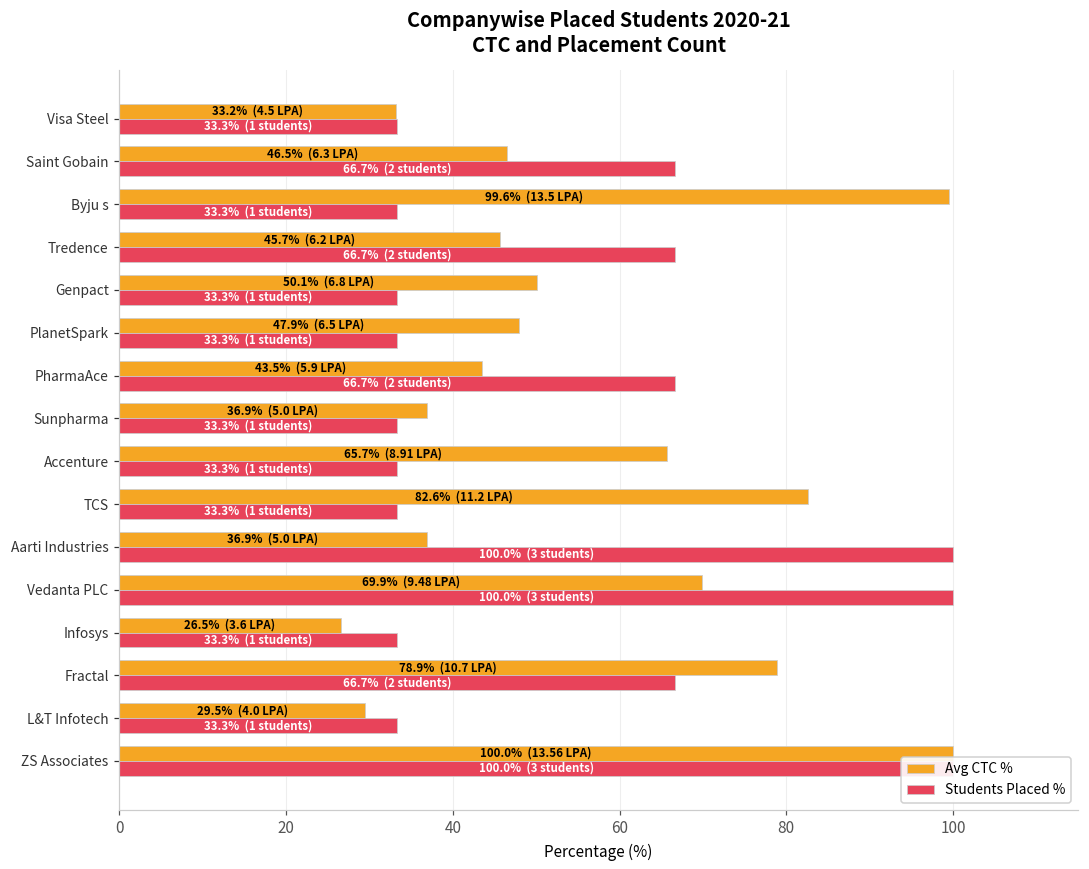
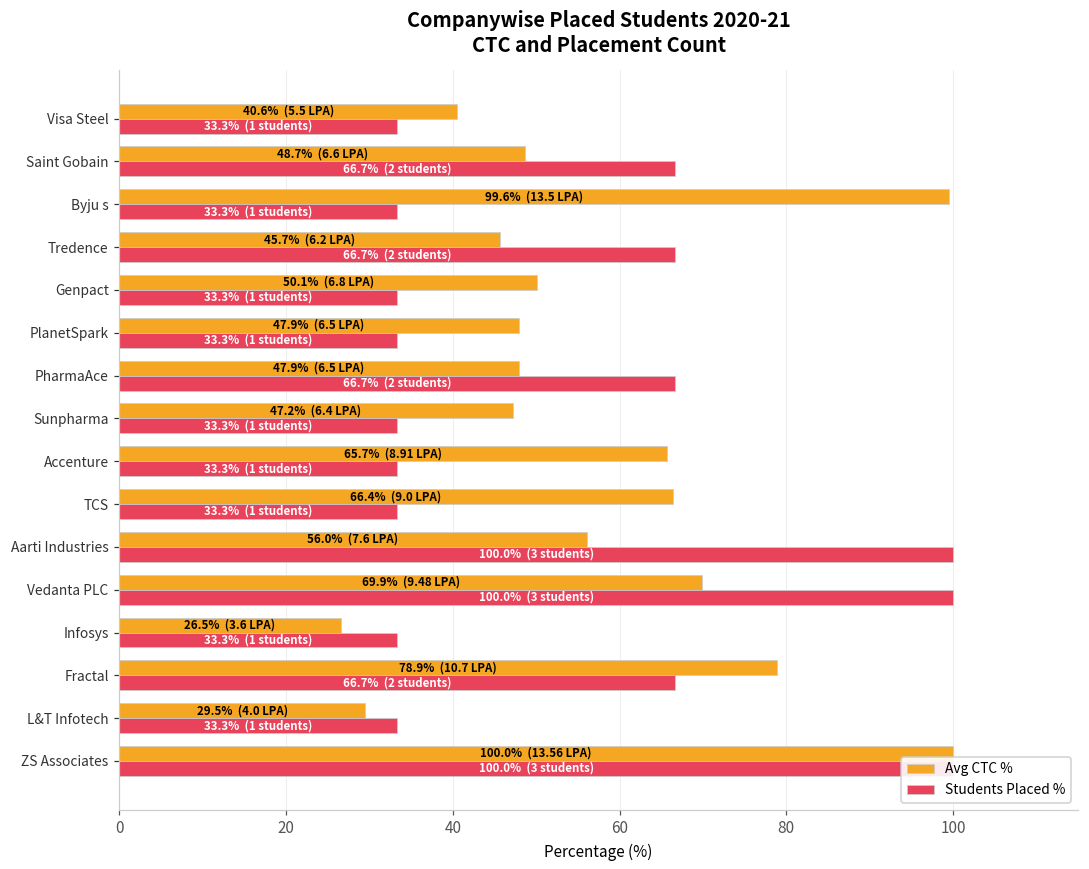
  {
    "Avg CTC %": {
-     "Visa Steel": "33.2% (4.5 LPA)",
-     "Saint Gobain": "46.5% (6.3 LPA)",
+     "Visa Steel": "40.6% (5.5 LPA)",
+     "Saint Gobain": "48.7% (6.6 LPA)",
      "Byju s": "99.6%",
      "Tredence": "45.7%",
      "Genpact": "50.1%",
      "PlanetSpark": "47.9%",
-     "PharmaAce": "43.5% (5.9 LPA)",
-     "Sunpharma": "36.9% (5.0 LPA)",
+     "PharmaAce": "47.9% (6.5 LPA)",
+     "Sunpharma": "47.2% (6.4 LPA)",
      "Accenture": "65.7%",
-     "TCS": "82.6% (11.2 LPA)",
-     "Aarti Industries": "36.9% (5.0 LPA)",
+     "TCS": "66.4% (9.0 LPA)",
+     "Aarti Industries": "56.0% (7.6 LPA)",
      "Vedanta PLC": "69.9%",
      "Infosys": "26.5%",
      "Fractal": "78.9%",
      "L&T Infotech": "29.5%",
      "ZS Associates": "100.0%"
    },
    "Students Placed %": {
      "Visa Steel": "33.3%",
      "Saint Gobain": "66.7%",
      "Byju s": "33.3%",
      "Tredence": "66.7%",
      "Genpact": "33.3%",
      "PlanetSpark": "33.3%",
      "PharmaAce": "66.7%",
      "Sunpharma": "33.3%",
      "Accenture": "33.3%",
      "TCS": "33.3%",
      "Aarti Industries": "100.0%",
      "Vedanta PLC": "100.0%",
      "Infosys": "33.3%",
      "Fractal": "66.7%",
      "L&T Infotech": "33.3%"
    }
  }
